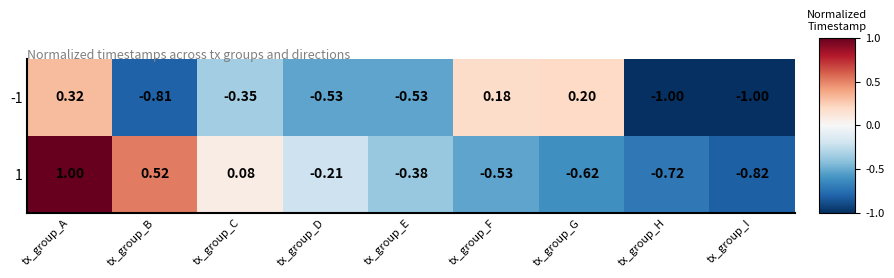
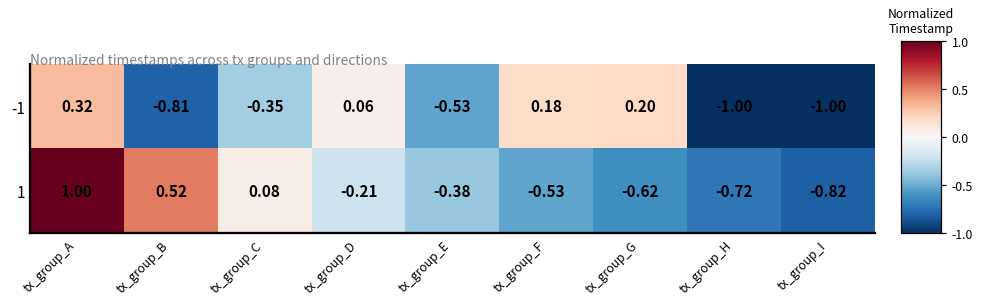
  {
    "-1": {
      "tx_group_A": 0.32,
      "tx_group_B": -0.81,
      "tx_group_C": -0.35,
-     "tx_group_D": -0.53,
+     "tx_group_D": 0.06,
      "tx_group_E": -0.53,
      "tx_group_F": 0.18,
      "tx_group_G": 0.20,
      "tx_group_H": -1.00,
      "tx_group_I": -1.00
    },
    "1": {
      "tx_group_A": 1.00,
      "tx_group_B": 0.52,
      "tx_group_C": 0.08,
      "tx_group_D": -0.21,
      "tx_group_E": -0.38,
      "tx_group_F": -0.53,
      "tx_group_G": -0.62,
      "tx_group_H": -0.72,
      "tx_group_I": -0.82
    }
  }
